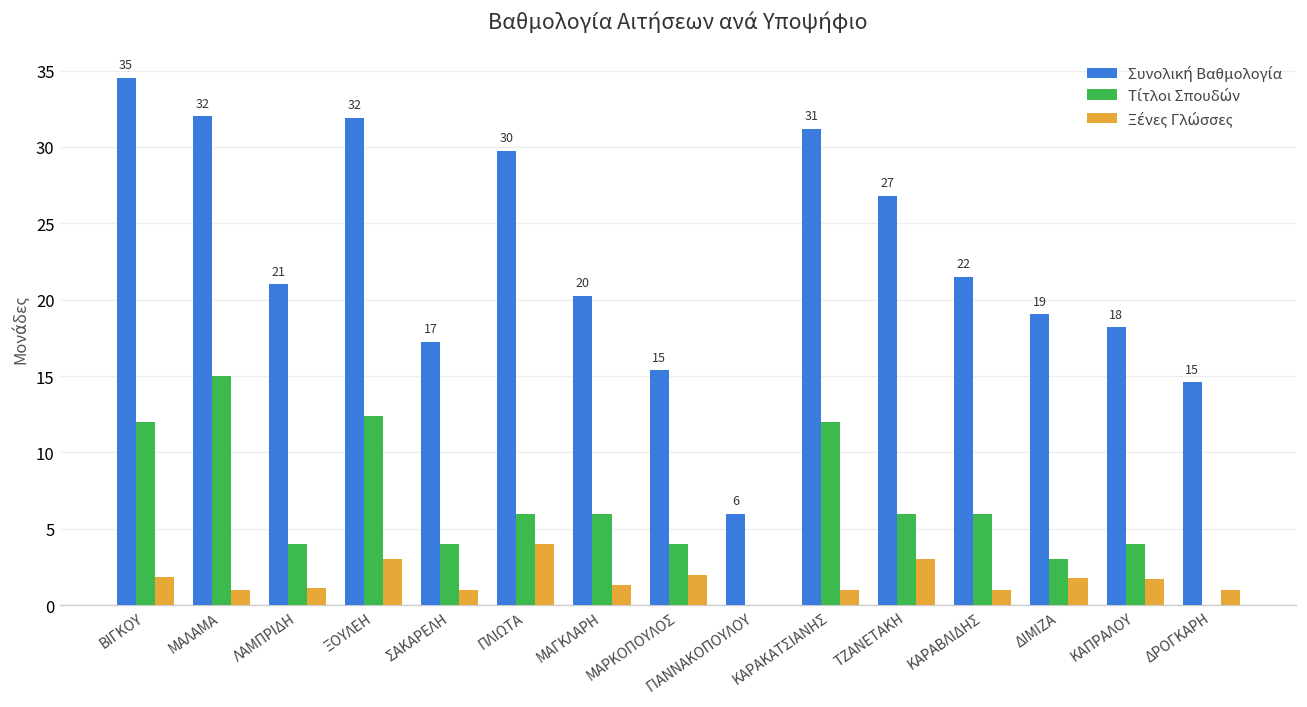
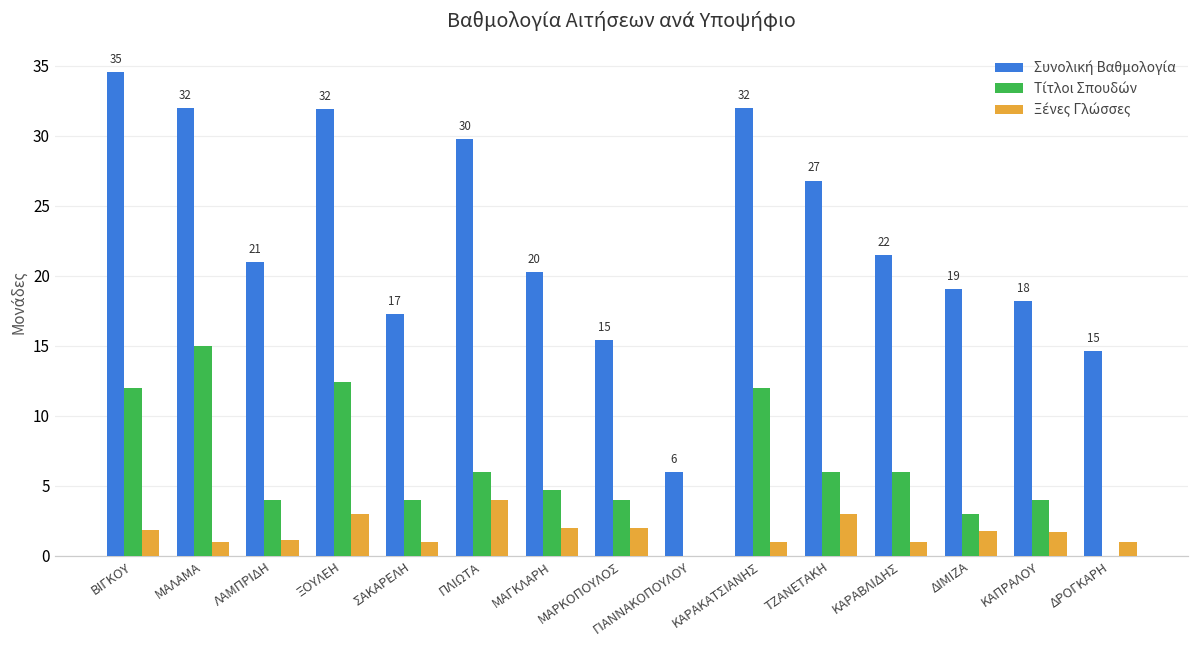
  {
    "Συνολική Βαθμολογία": {
      "ΒΙΓΚΟΥ": 35,
      "ΜΑΛΑΜΑ": 32,
      "ΛΑΜΠΡΙΔΗ": 21,
      "ΞΟΥΛΕΗ": 32,
      "ΣΑΚΑΡΕΛΗ": 17,
      "ΠΛΙΩΤΑ": 30,
      "ΜΑΓΚΛΑΡΗ": 20,
      "ΜΑΡΚΟΠΟΥΛΟΣ": 15,
      "ΓΙΑΝΝΑΚΟΠΟΥΛΟΥ": 6,
-     "ΚΑΡΑΚΑΤΣΙΑΝΗΣ": 31,
+     "ΚΑΡΑΚΑΤΣΙΑΝΗΣ": 32,
      "ΤΖΑΝΕΤΑΚΗ": 27,
      "ΚΑΡΑΒΛΙΔΗΣ": 22,
      "ΔΙΜΙΖΑ": 19,
      "ΚΑΠΡΑΛΟΥ": 18,
      "ΔΡΟΓΚΑΡΗ": 15
    },
    "Τίτλοι Σπουδών": {
      "ΒΙΓΚΟΥ": 12.0,
      "ΜΑΛΑΜΑ": 15.0,
      "ΛΑΜΠΡΙΔΗ": 4.0,
      "ΞΟΥΛΕΗ": 12.4,
      "ΣΑΚΑΡΕΛΗ": 4.0,
      "ΠΛΙΩΤΑ": 6.0,
-     "ΜΑΓΚΛΑΡΗ": 6.0,
+     "ΜΑΓΚΛΑΡΗ": 4.7,
      "ΜΑΡΚΟΠΟΥΛΟΣ": 4.0,
      "ΓΙΑΝΝΑΚΟΠΟΥΛΟΥ": 0.0,
      "ΚΑΡΑΚΑΤΣΙΑΝΗΣ": 12.0,
      "ΤΖΑΝΕΤΑΚΗ": 6.0,
      "ΚΑΡΑΒΛΙΔΗΣ": 6.0,
      "ΔΙΜΙΖΑ": 3.0,
      "ΚΑΠΡΑΛΟΥ": 4.0,
      "ΔΡΟΓΚΑΡΗ": 0.0
    },
    "Ξένες Γλώσσες": {
      "ΒΙΓΚΟΥ": 1.9,
      "ΜΑΛΑΜΑ": 1.0,
      "ΛΑΜΠΡΙΔΗ": 1.1,
      "ΞΟΥΛΕΗ": 3.0,
      "ΣΑΚΑΡΕΛΗ": 1.0,
      "ΠΛΙΩΤΑ": 4.0,
-     "ΜΑΓΚΛΑΡΗ": 1.3,
+     "ΜΑΓΚΛΑΡΗ": 2.0,
      "ΜΑΡΚΟΠΟΥΛΟΣ": 2.0,
      "ΓΙΑΝΝΑΚΟΠΟΥΛΟΥ": 0.0,
      "ΚΑΡΑΚΑΤΣΙΑΝΗΣ": 1.0,
      "ΤΖΑΝΕΤΑΚΗ": 3.0,
      "ΚΑΡΑΒΛΙΔΗΣ": 1.0,
      "ΔΙΜΙΖΑ": 1.8,
      "ΚΑΠΡΑΛΟΥ": 1.7,
      "ΔΡΟΓΚΑΡΗ": 1.0
    }
  }
